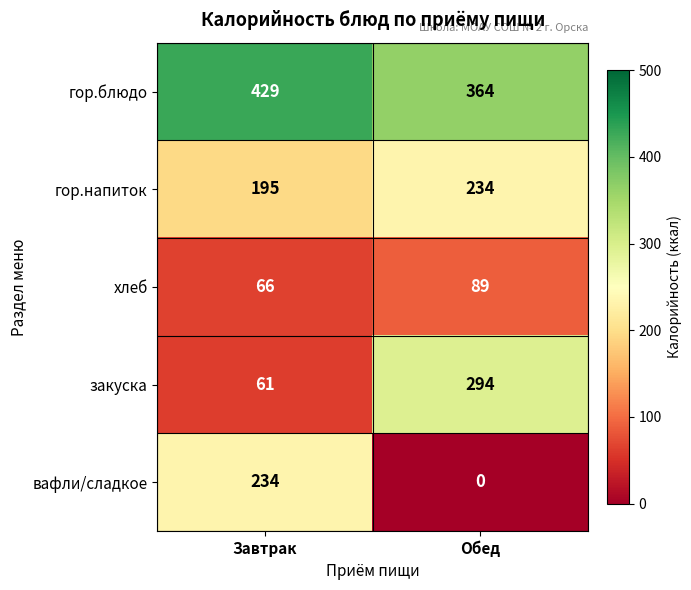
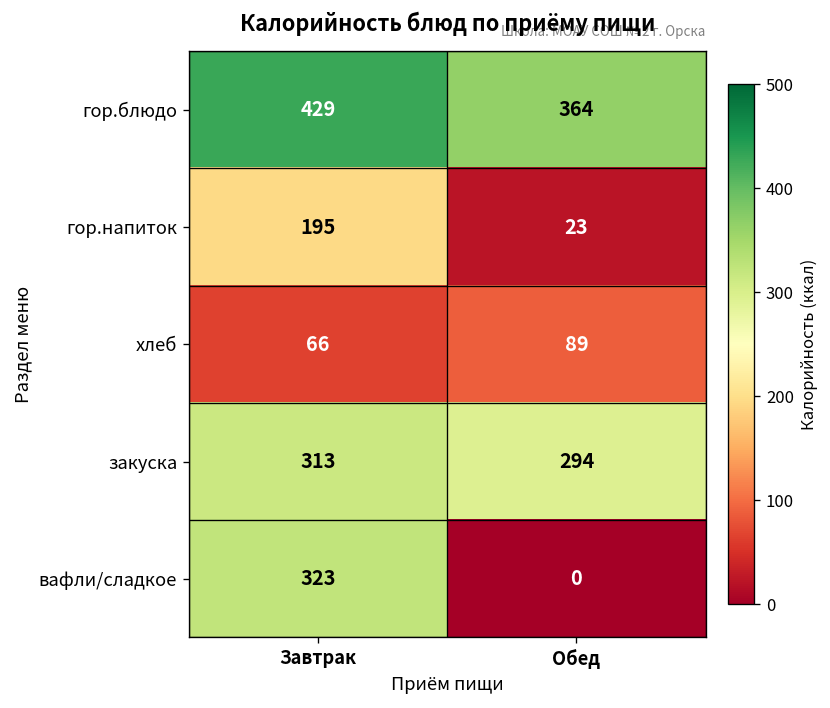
  {
    "гор.блюдо": {
      "Завтрак": 429,
      "Обед": 364
    },
    "гор.напиток": {
      "Завтрак": 195,
-     "Обед": 234
+     "Обед": 23
    },
    "хлеб": {
      "Завтрак": 66,
      "Обед": 89
    },
    "закуска": {
-     "Завтрак": 61,
+     "Завтрак": 313,
      "Обед": 294
    },
    "вафли/сладкое": {
-     "Завтрак": 234,
+     "Завтрак": 323,
      "Обед": 0
    }
  }
